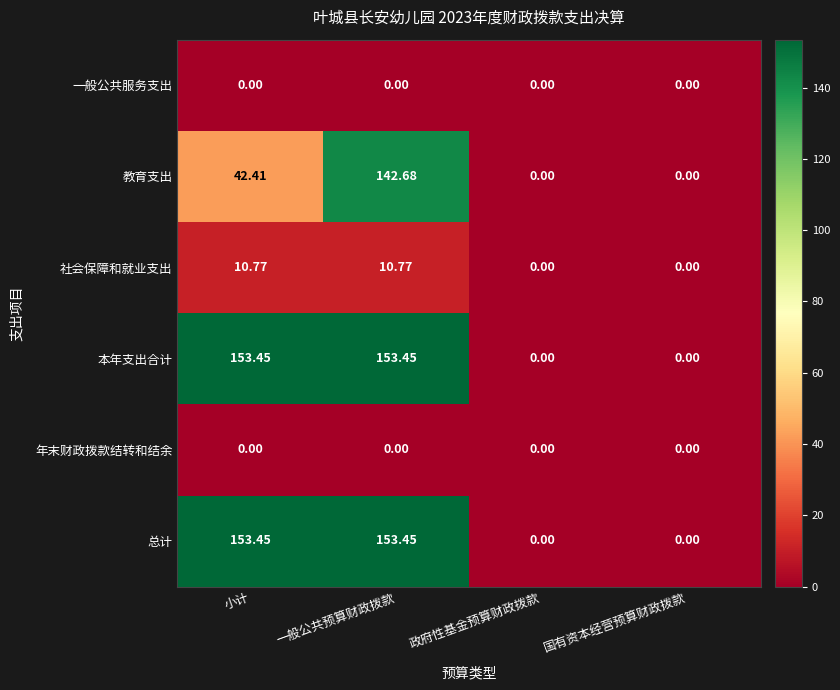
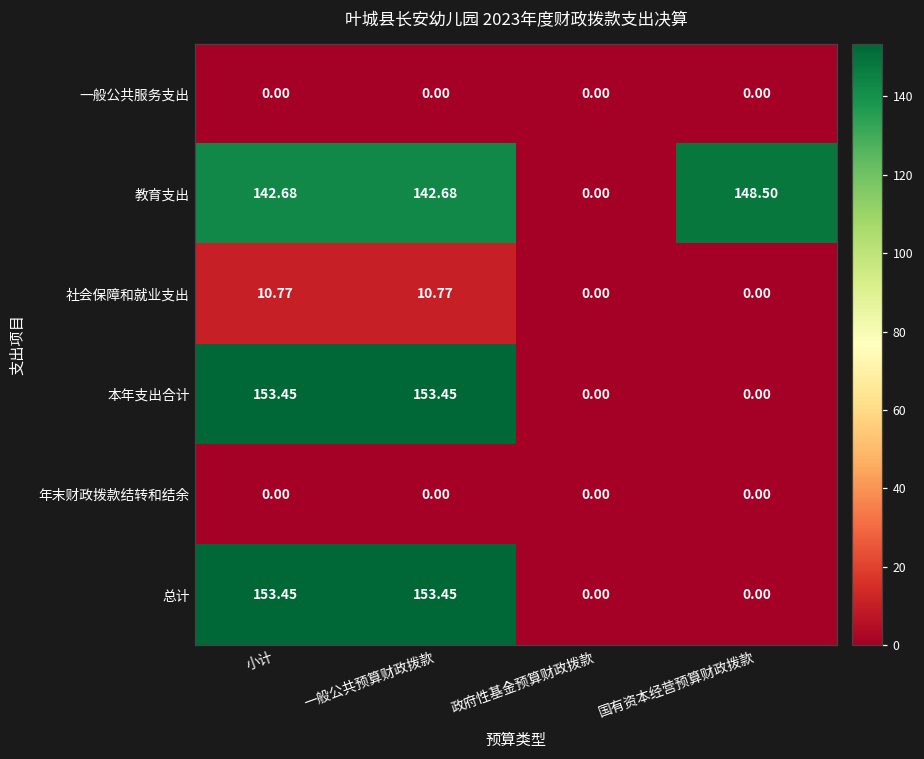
  {
    "一般公共服务支出": {
      "小计": 0.00,
      "一般公共预算财政拨款": 0.00,
      "政府性基金预算财政拨款": 0.00,
      "国有资本经营预算财政拨款": 0.00
    },
    "教育支出": {
-     "小计": 42.41,
+     "小计": 142.68,
      "一般公共预算财政拨款": 142.68,
      "政府性基金预算财政拨款": 0.00,
-     "国有资本经营预算财政拨款": 0.00
+     "国有资本经营预算财政拨款": 148.50
    },
    "社会保障和就业支出": {
      "小计": 10.77,
      "一般公共预算财政拨款": 10.77,
      "政府性基金预算财政拨款": 0.00,
      "国有资本经营预算财政拨款": 0.00
    },
    "本年支出合计": {
      "小计": 153.45,
      "一般公共预算财政拨款": 153.45,
      "政府性基金预算财政拨款": 0.00,
      "国有资本经营预算财政拨款": 0.00
    },
    "年末财政拨款结转和结余": {
      "小计": 0.00,
      "一般公共预算财政拨款": 0.00,
      "政府性基金预算财政拨款": 0.00,
      "国有资本经营预算财政拨款": 0.00
    },
    "总计": {
      "小计": 153.45,
      "一般公共预算财政拨款": 153.45,
      "政府性基金预算财政拨款": 0.00,
      "国有资本经营预算财政拨款": 0.00
    }
  }
